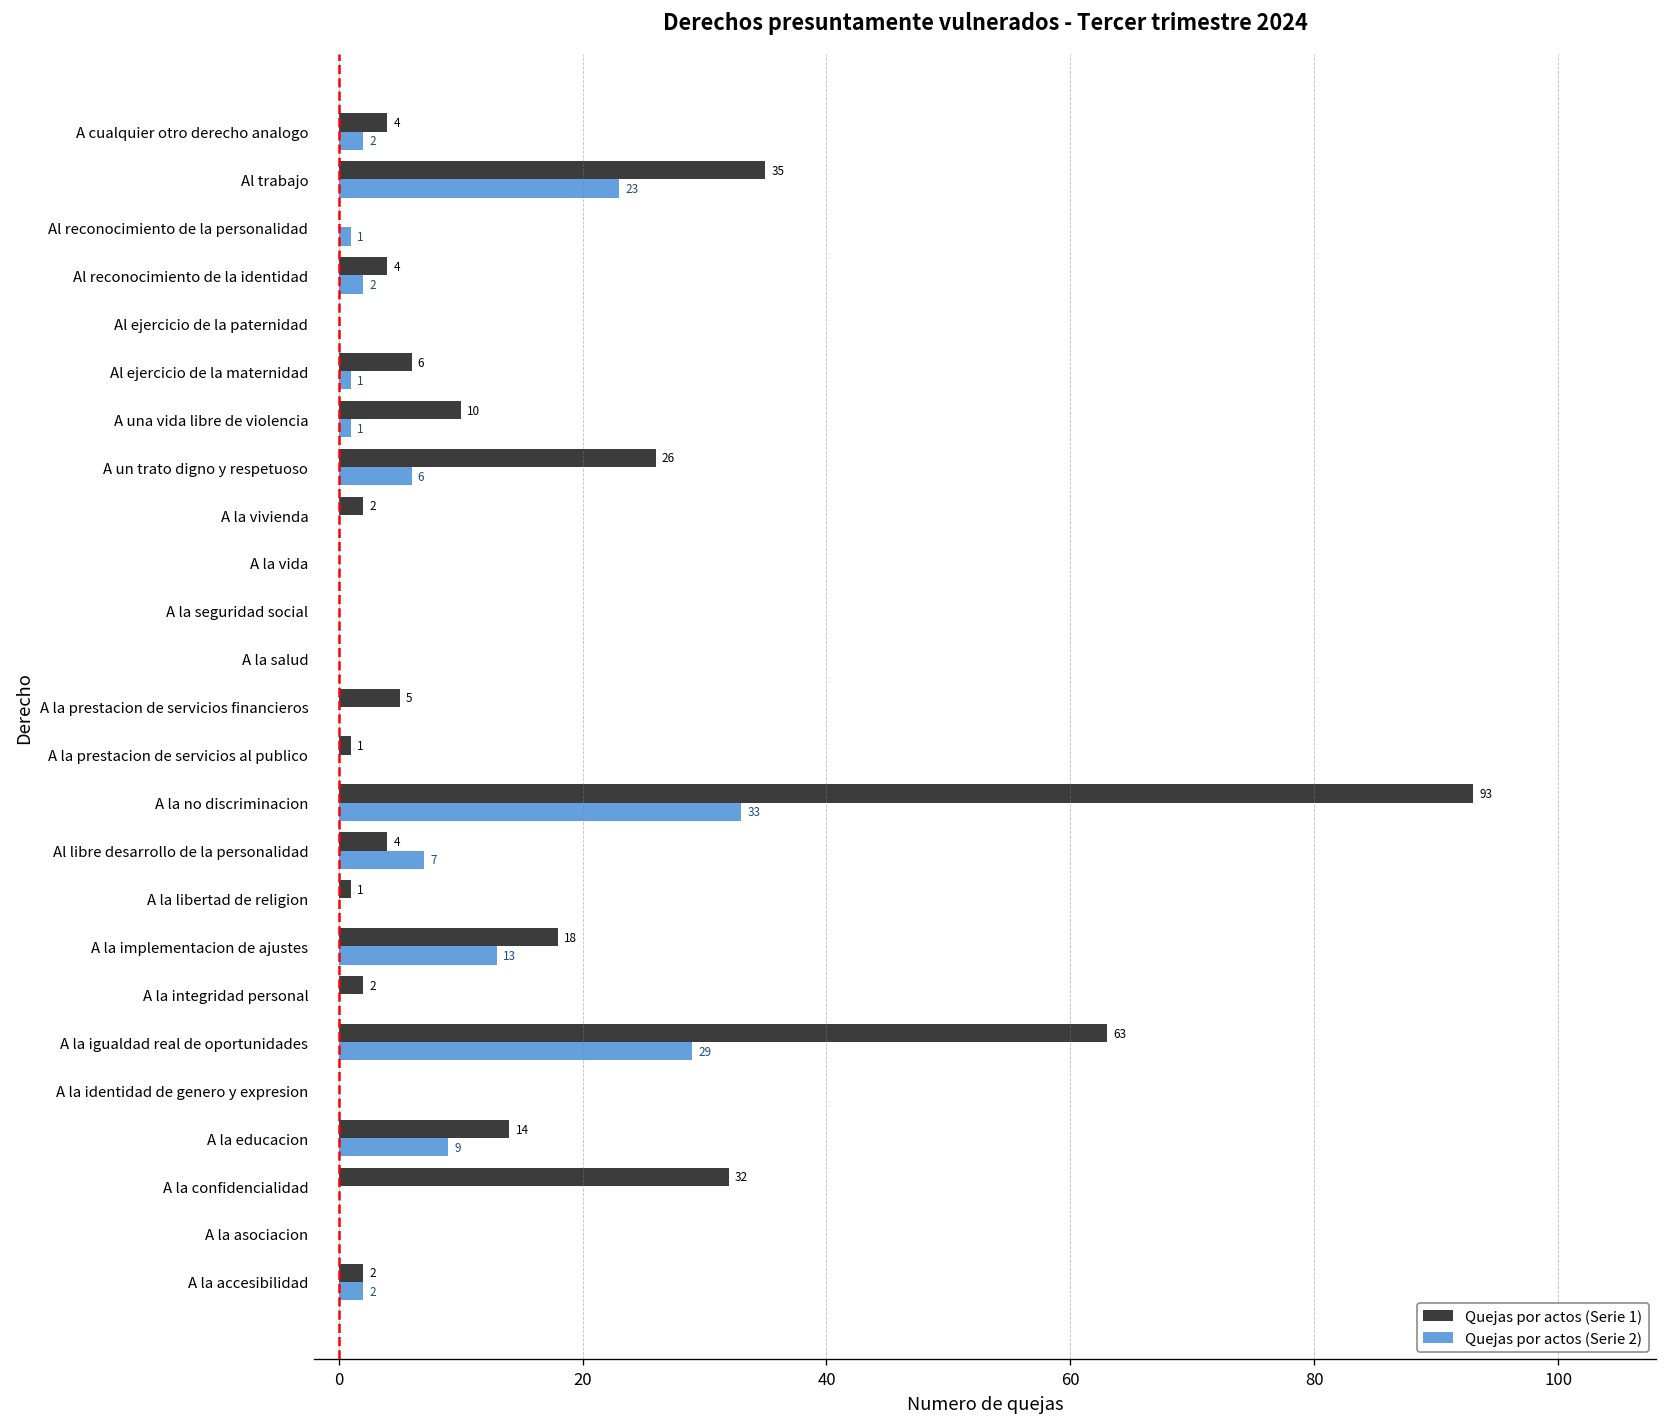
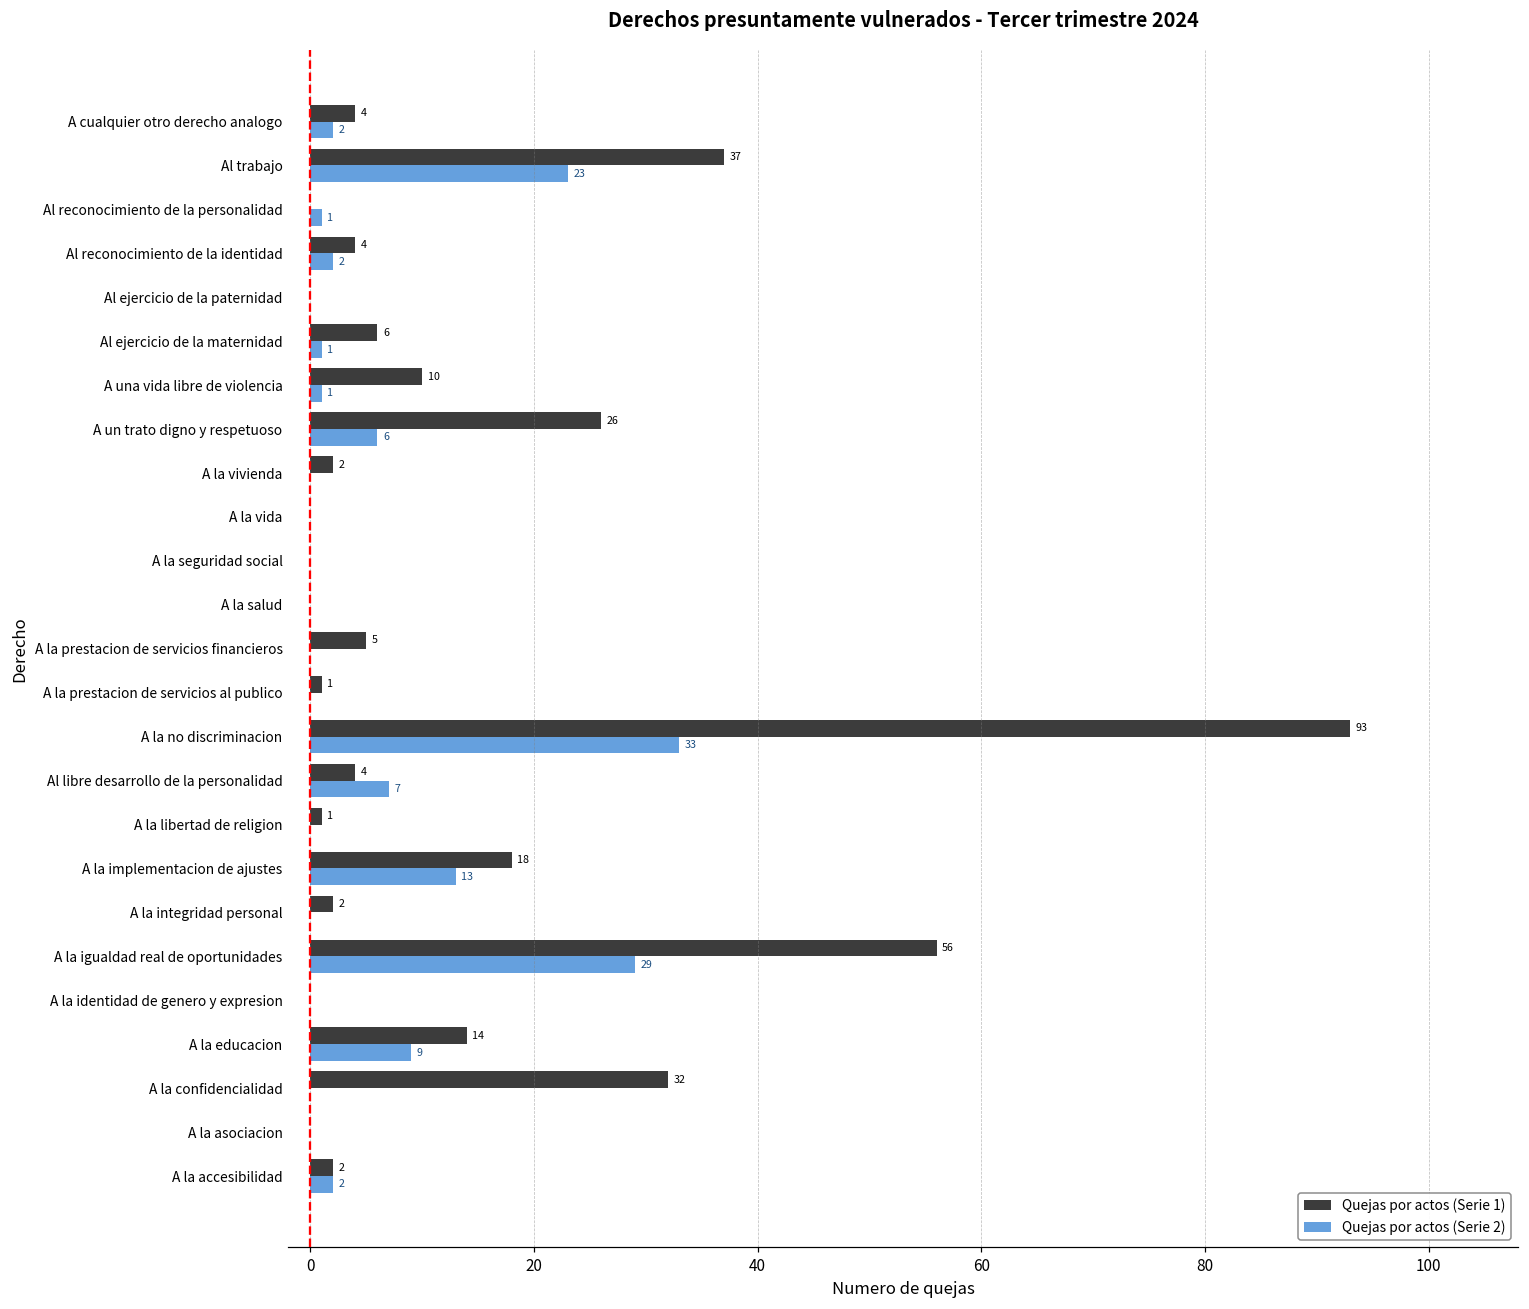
  {
    "Quejas por actos (Serie 1)": {
      "A cualquier otro derecho analogo": 4,
-     "Al trabajo": 35,
+     "Al trabajo": 37,
      "Al reconocimiento de la identidad": 4,
      "Al ejercicio de la maternidad": 6,
      "A una vida libre de violencia": 10,
      "A un trato digno y respetuoso": 26,
      "A la vivienda": 2,
      "A la prestacion de servicios financieros": 5,
      "A la prestacion de servicios al publico": 1,
      "A la no discriminacion": 93,
      "Al libre desarrollo de la personalidad": 4,
      "A la libertad de religion": 1,
      "A la implementacion de ajustes": 18,
      "A la integridad personal": 2,
-     "A la igualdad real de oportunidades": 63,
+     "A la igualdad real de oportunidades": 56,
      "A la educacion": 14,
      "A la confidencialidad": 32,
      "A la accesibilidad": 2
    },
    "Quejas por actos (Serie 2)": {
      "A cualquier otro derecho analogo": 2,
      "Al trabajo": 23,
      "Al reconocimiento de la personalidad": 1,
      "Al reconocimiento de la identidad": 2,
      "Al ejercicio de la maternidad": 1,
      "A una vida libre de violencia": 1,
      "A un trato digno y respetuoso": 6,
      "A la no discriminacion": 33,
      "Al libre desarrollo de la personalidad": 7,
      "A la implementacion de ajustes": 13,
      "A la igualdad real de oportunidades": 29,
      "A la educacion": 9,
      "A la accesibilidad": 2
    }
  }
